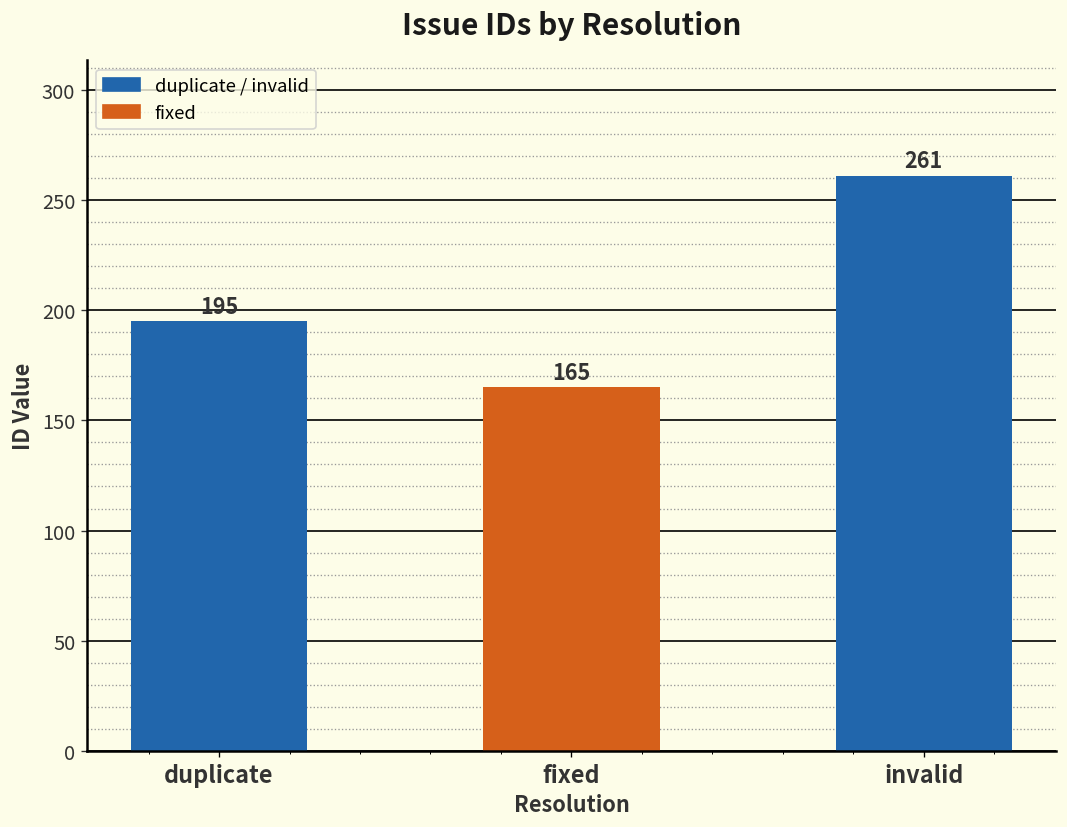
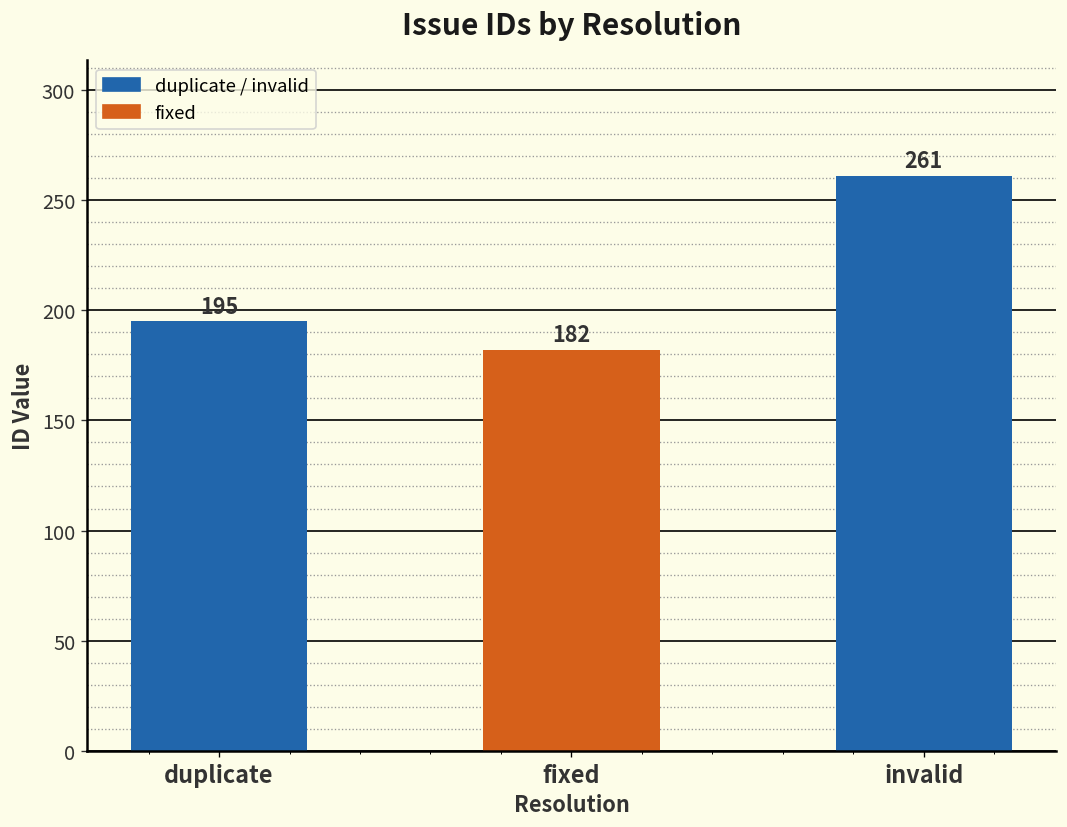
  {
    "duplicate": 195,
-   "fixed": 165,
+   "fixed": 182,
    "invalid": 261
  }
